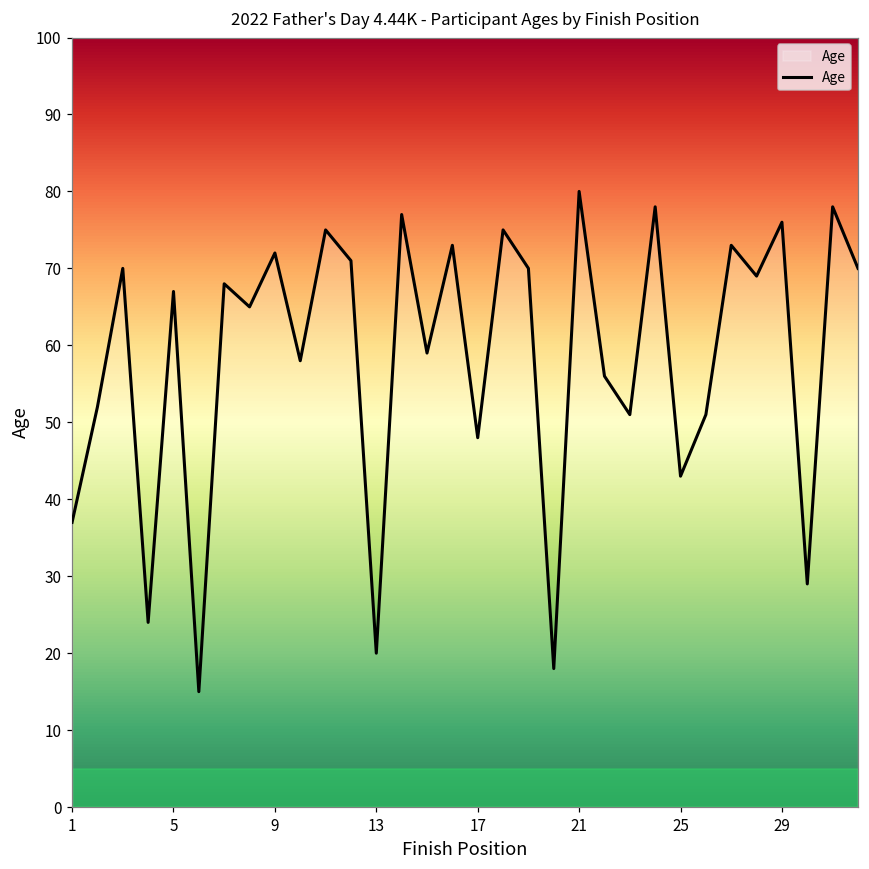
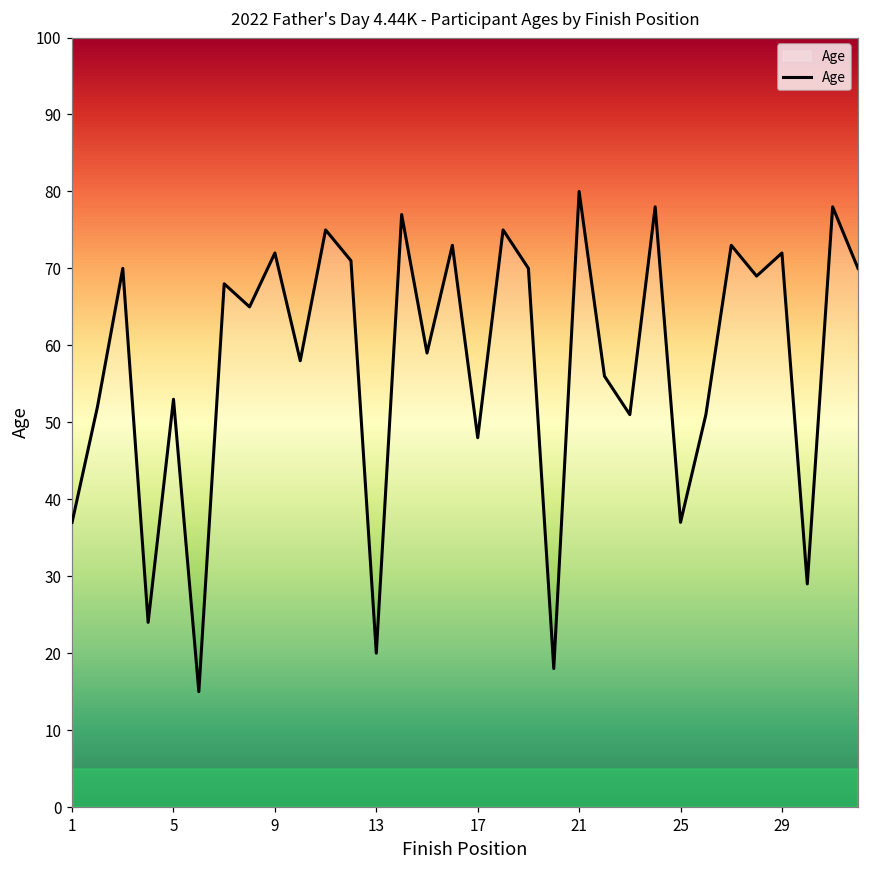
  {
    "1": 37,
-   "5": 67,
+   "5": 53,
    "9": 72,
    "13": 20,
    "17": 48,
    "21": 80,
-   "25": 43,
-   "29": 76
+   "25": 37,
+   "29": 72
  }
